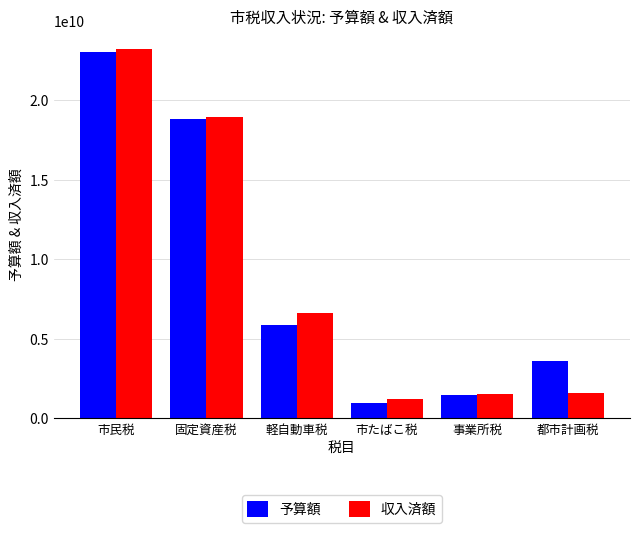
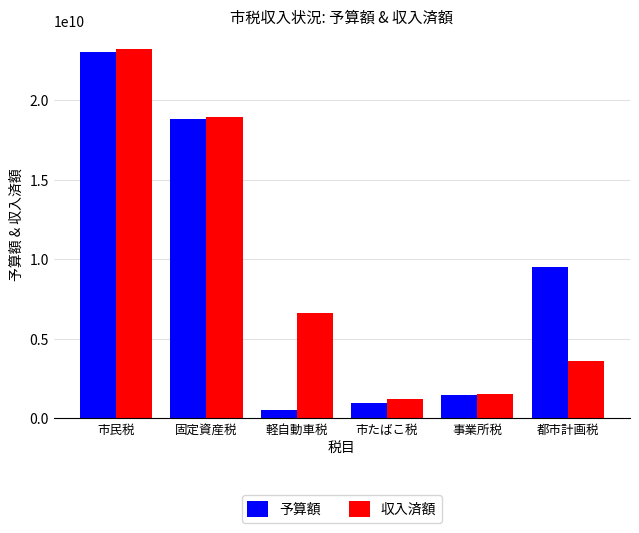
  {
    "予算額": {
      "市民税": 23000000000,
      "固定資産税": 18900000000,
-     "軽自動車税": 5900000000,
+     "軽自動車税": 500000000,
      "市たばこ税": 900000000,
      "事業所税": 1500000000,
-     "都市計画税": 3600000000
+     "都市計画税": 9500000000
    },
    "収入済額": {
      "市民税": 23200000000,
      "固定資産税": 19000000000,
      "軽自動車税": 6600000000,
      "市たばこ税": 1200000000,
      "事業所税": 1500000000,
-     "都市計画税": 1600000000
+     "都市計画税": 3600000000
    }
  }
